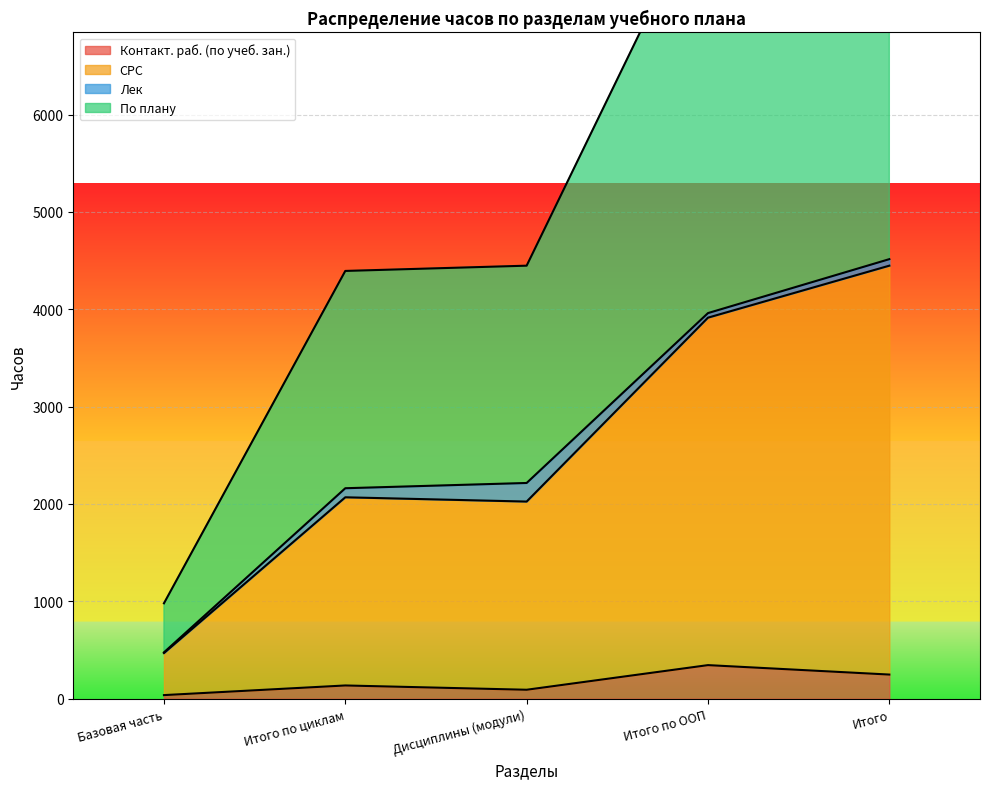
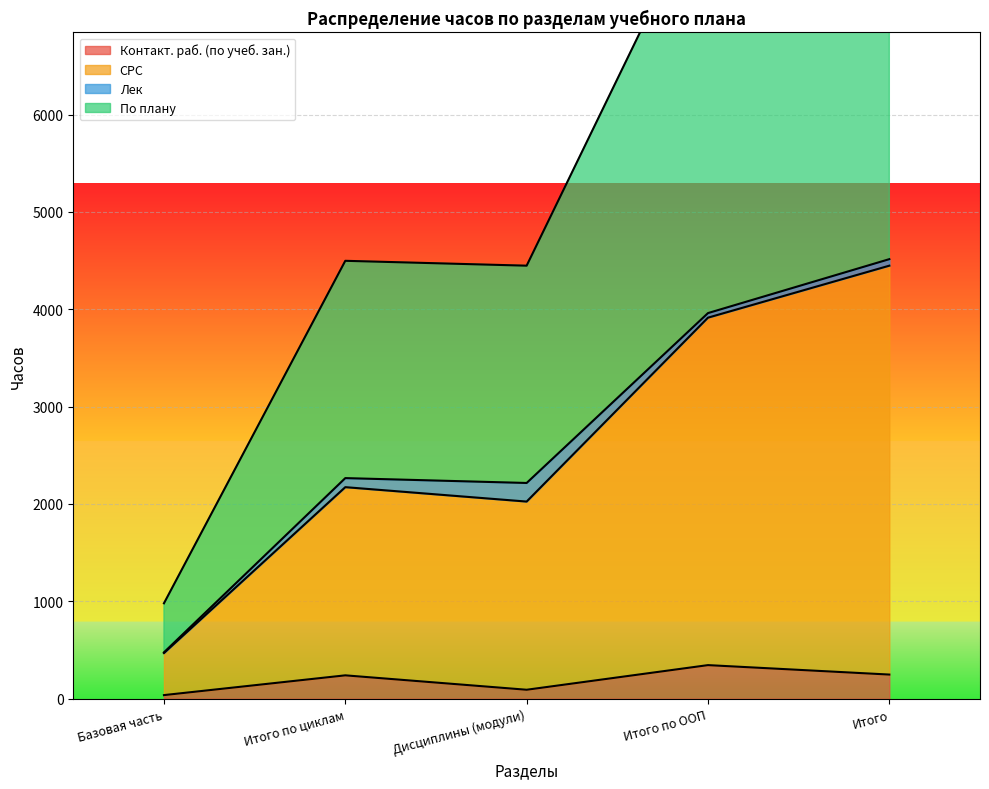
  {
    "Контакт. раб. (по учеб. зан.)": {
      "Базовая часть": 0,
-     "Итого по циклам": 100,
+     "Итого по циклам": 200,
      "Дисциплины (модули)": 100,
      "Итого по ООП": 300,
      "Итого": 200
    },
    "СРС": {
      "Итого по циклам": 1900,
      "Дисциплины (модули)": 1900,
      "Итого по ООП": 3600,
      "Итого": 4200
    },
    "Лек": {
      "Итого по циклам": 100,
      "Дисциплины (модули)": 200,
      "Итого по ООП": 0,
      "Итого": 100
    },
    "По плану": {
      "Базовая часть": 500,
      "Итого по циклам": 2200,
      "Дисциплины (модули)": 2200
    }
  }
